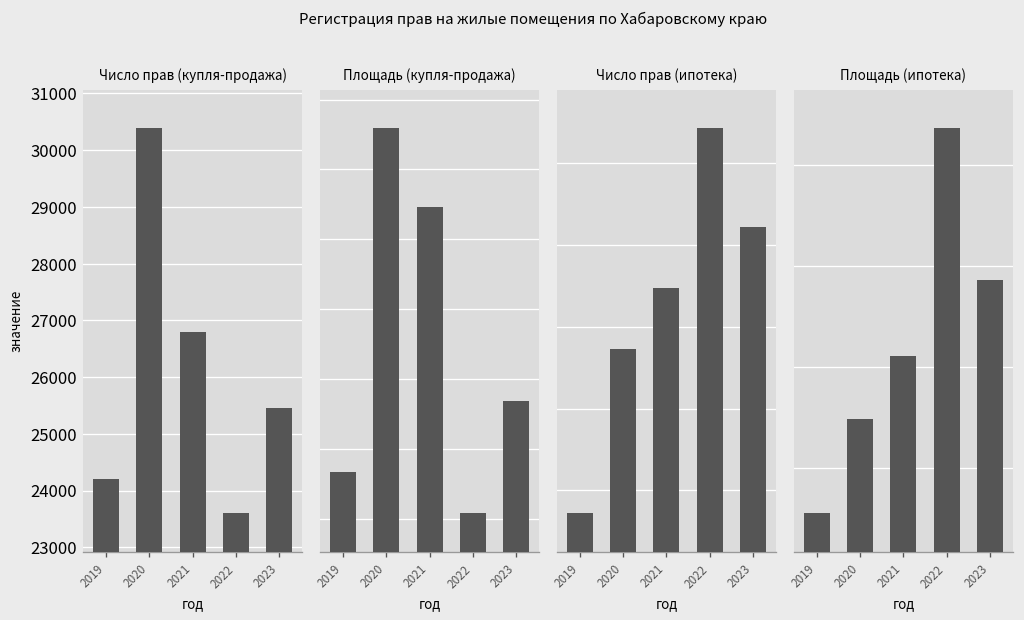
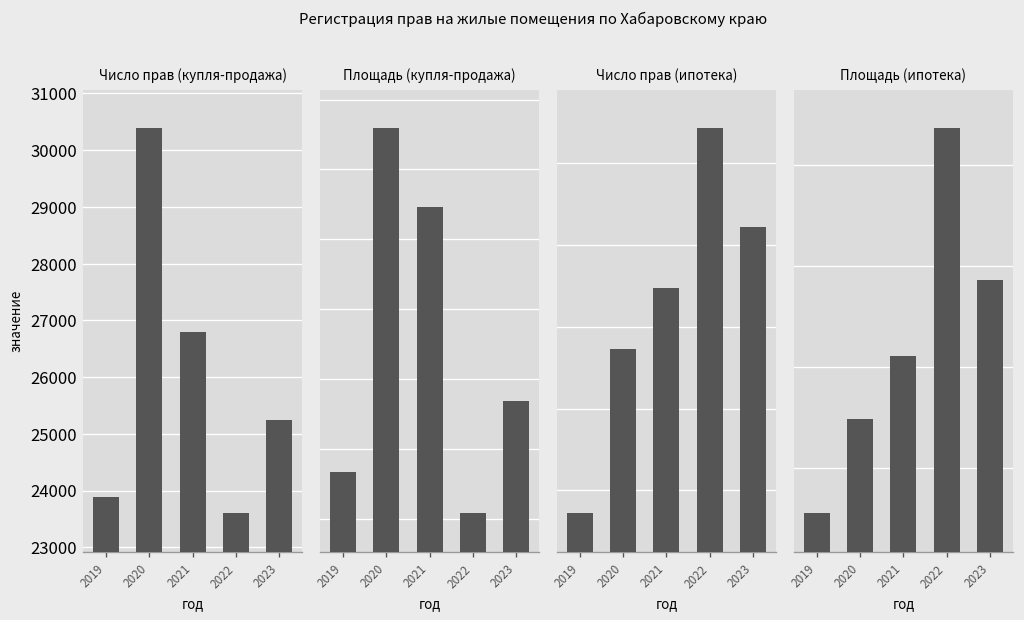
  {
    "Число прав (купля-продажа)": {
-     "2019": 24200,
+     "2019": 23900,
      "2020": 30400,
      "2021": 26800,
      "2022": 23600,
-     "2023": 25500
+     "2023": 25200
    }
  }
